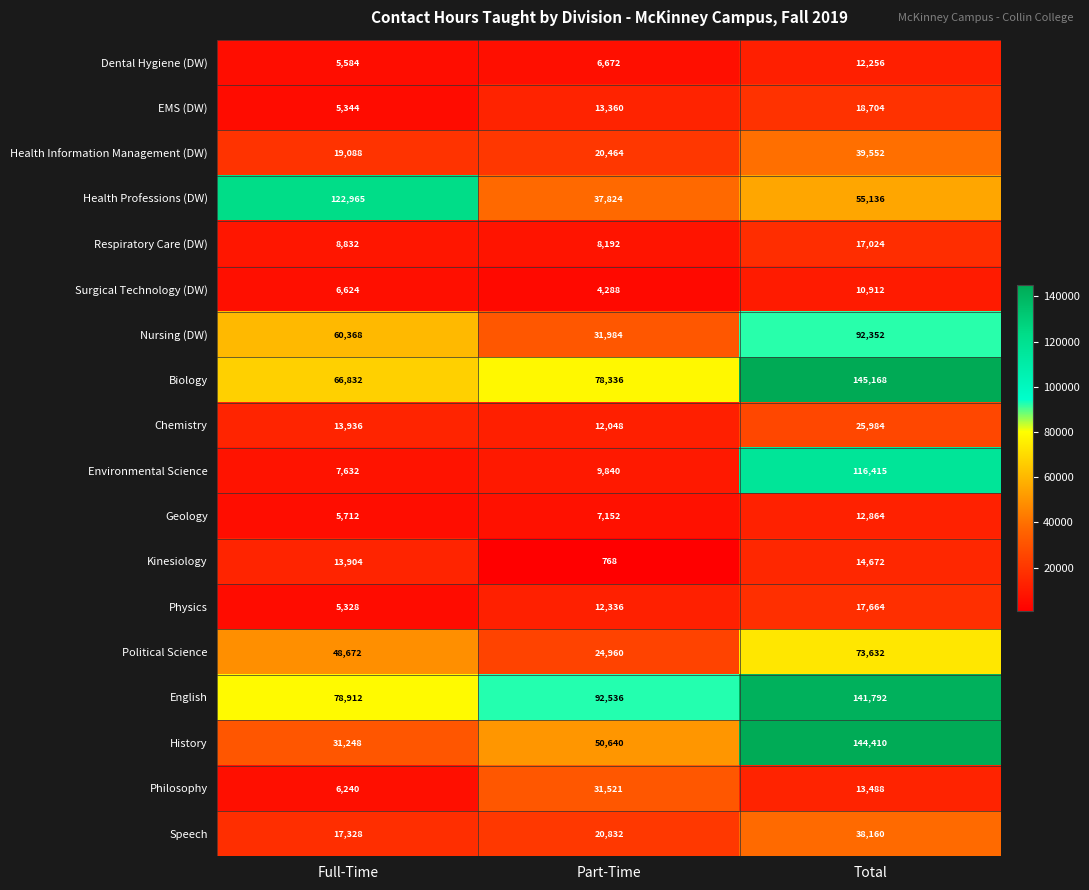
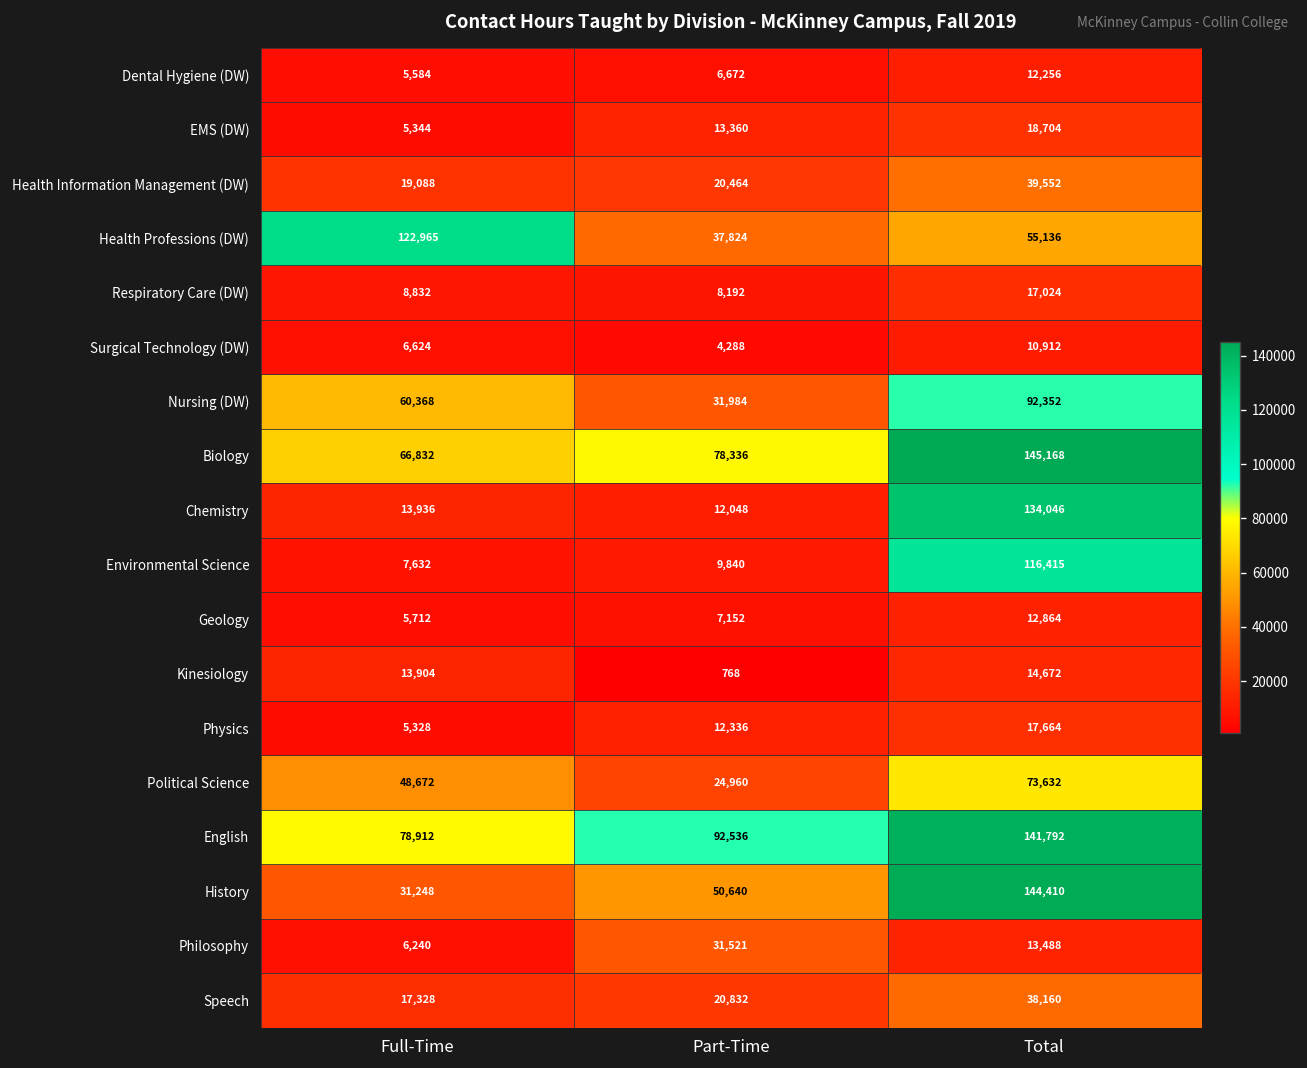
  {
    "Dental Hygiene (DW)": {
      "Full-Time": "5,584",
      "Part-Time": "6,672",
      "Total": "12,256"
    },
    "EMS (DW)": {
      "Full-Time": "5,344",
      "Part-Time": "13,360",
      "Total": "18,704"
    },
    "Health Information Management (DW)": {
      "Full-Time": "19,088",
      "Part-Time": "20,464",
      "Total": "39,552"
    },
    "Health Professions (DW)": {
      "Full-Time": "122,965",
      "Part-Time": "37,824",
      "Total": "55,136"
    },
    "Respiratory Care (DW)": {
      "Full-Time": "8,832",
      "Part-Time": "8,192",
      "Total": "17,024"
    },
    "Surgical Technology (DW)": {
      "Full-Time": "6,624",
      "Part-Time": "4,288",
      "Total": "10,912"
    },
    "Nursing (DW)": {
      "Full-Time": "60,368",
      "Part-Time": "31,984",
      "Total": "92,352"
    },
    "Biology": {
      "Full-Time": "66,832",
      "Part-Time": "78,336",
      "Total": "145,168"
    },
    "Chemistry": {
      "Full-Time": "13,936",
      "Part-Time": "12,048",
-     "Total": "25,984"
+     "Total": "134,046"
    },
    "Environmental Science": {
      "Full-Time": "7,632",
      "Part-Time": "9,840",
      "Total": "116,415"
    },
    "Geology": {
      "Full-Time": "5,712",
      "Part-Time": "7,152",
      "Total": "12,864"
    },
    "Kinesiology": {
      "Full-Time": "13,904",
      "Part-Time": "768",
      "Total": "14,672"
    },
    "Physics": {
      "Full-Time": "5,328",
      "Part-Time": "12,336",
      "Total": "17,664"
    },
    "Political Science": {
      "Full-Time": "48,672",
      "Part-Time": "24,960",
      "Total": "73,632"
    },
    "English": {
      "Full-Time": "78,912",
      "Part-Time": "92,536",
      "Total": "141,792"
    },
    "History": {
      "Full-Time": "31,248",
      "Part-Time": "50,640",
      "Total": "144,410"
    },
    "Philosophy": {
      "Full-Time": "6,240",
      "Part-Time": "31,521",
      "Total": "13,488"
    },
    "Speech": {
      "Full-Time": "17,328",
      "Part-Time": "20,832",
      "Total": "38,160"
    }
  }
